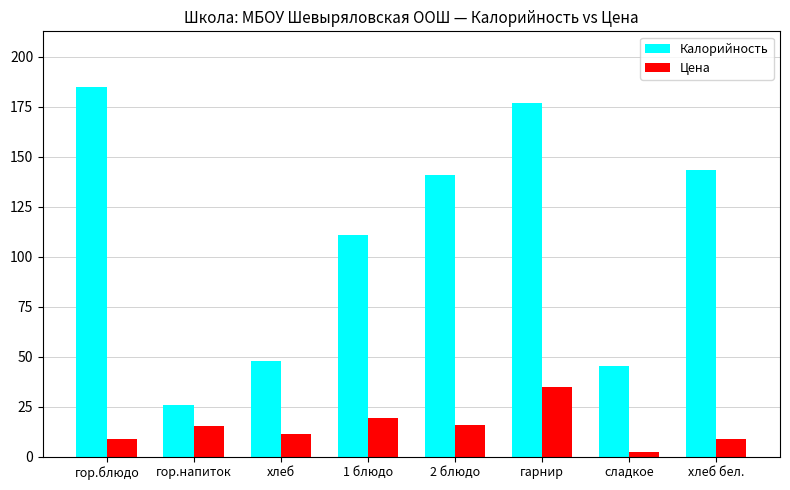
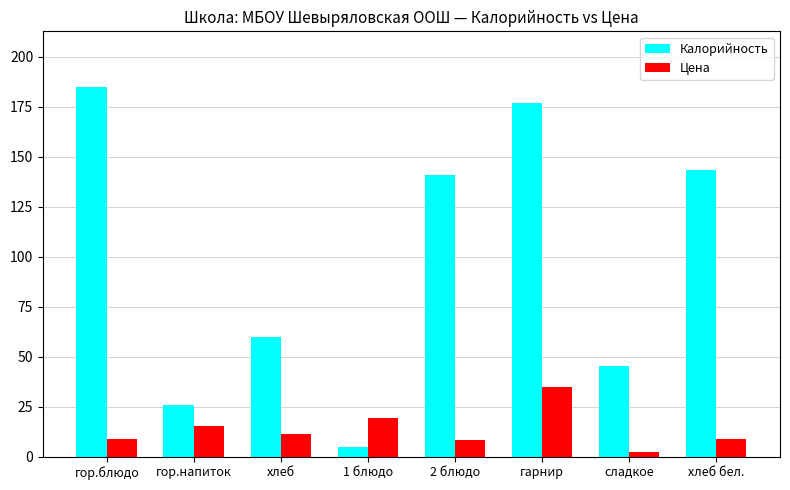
  {
    "Калорийность": {
      "гор.блюдо": 185,
      "гор.напиток": 26,
-     "хлеб": 48,
-     "1 блюдо": 111,
+     "хлеб": 60,
+     "1 блюдо": 5,
      "2 блюдо": 141,
      "гарнир": 177,
      "сладкое": 45,
      "хлеб бел.": 143
    },
    "Цена": {
      "гор.блюдо": 9,
      "гор.напиток": 16,
      "хлеб": 11,
      "1 блюдо": 19,
-     "2 блюдо": 16,
+     "2 блюдо": 8,
      "гарнир": 35,
      "сладкое": 2,
      "хлеб бел.": 9
    }
  }
